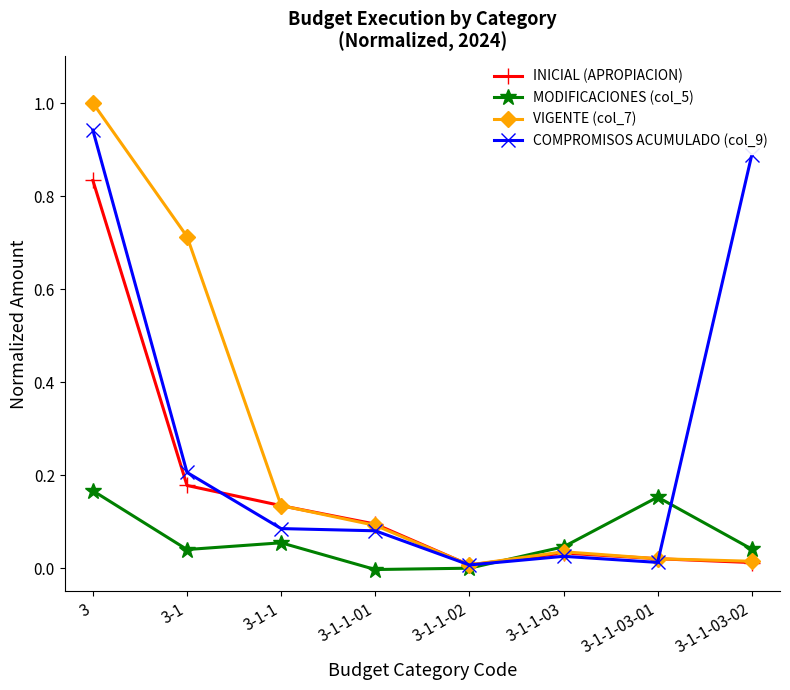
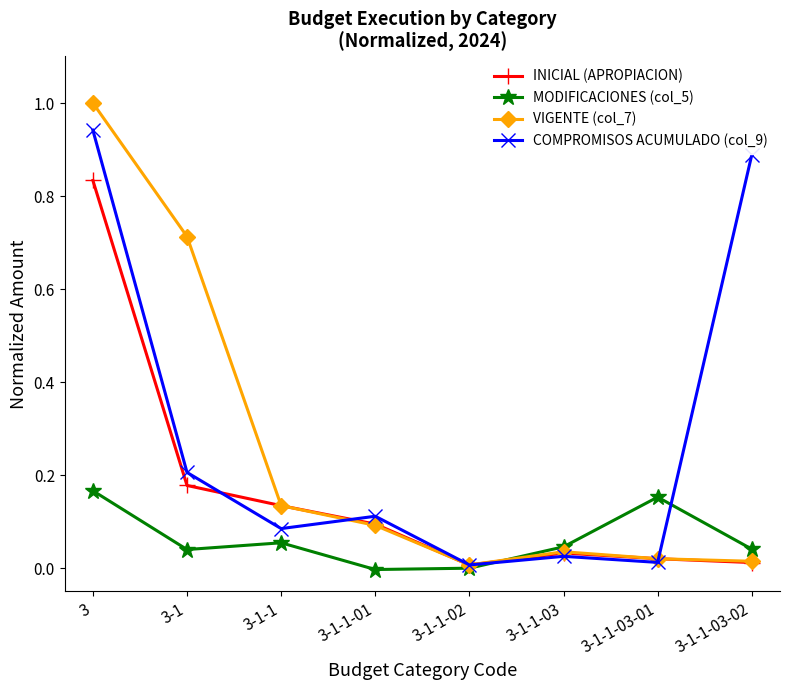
  {
    "INICIAL (APROPIACION)": {
      "3": 0.83,
      "3-1": 0.18
    },
    "MODIFICACIONES (col_5)": {
      "3": 0.17,
      "3-1": 0.04,
      "3-1-1": 0.05,
      "3-1-1-01": 0.00,
      "3-1-1-02": 0.00,
      "3-1-1-03": 0.05,
      "3-1-1-03-01": 0.15,
      "3-1-1-03-02": 0.04
    },
    "VIGENTE (col_7)": {
      "3": 1.00,
      "3-1": 0.71
    },
    "COMPROMISOS ACUMULADO (col_9)": {
      "3": 0.94,
      "3-1": 0.21,
      "3-1-1": 0.09,
-     "3-1-1-01": 0.08,
+     "3-1-1-01": 0.11,
      "3-1-1-03": 0.03,
      "3-1-1-03-01": 0.01,
      "3-1-1-03-02": 0.89
    }
  }
